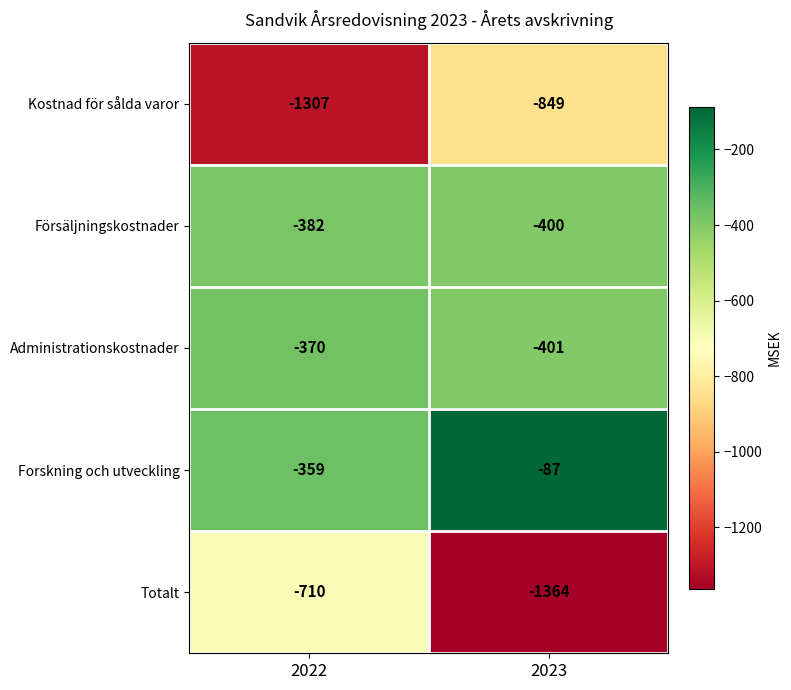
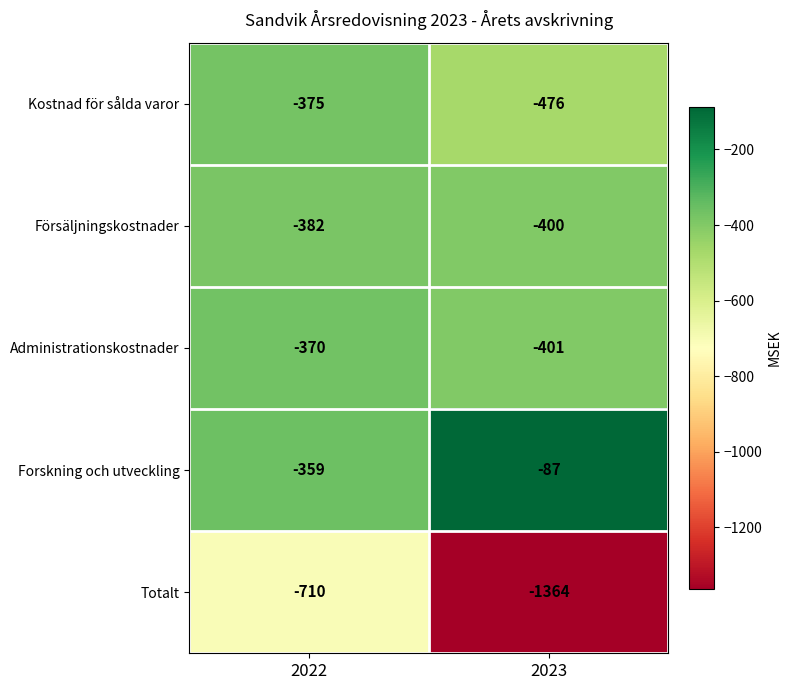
  {
    "Kostnad för sålda varor": {
-     "2022": -1307,
-     "2023": -849
+     "2022": -375,
+     "2023": -476
    },
    "Försäljningskostnader": {
      "2022": -382,
      "2023": -400
    },
    "Administrationskostnader": {
      "2022": -370,
      "2023": -401
    },
    "Forskning och utveckling": {
      "2022": -359,
      "2023": -87
    },
    "Totalt": {
      "2022": -710,
      "2023": -1364
    }
  }
